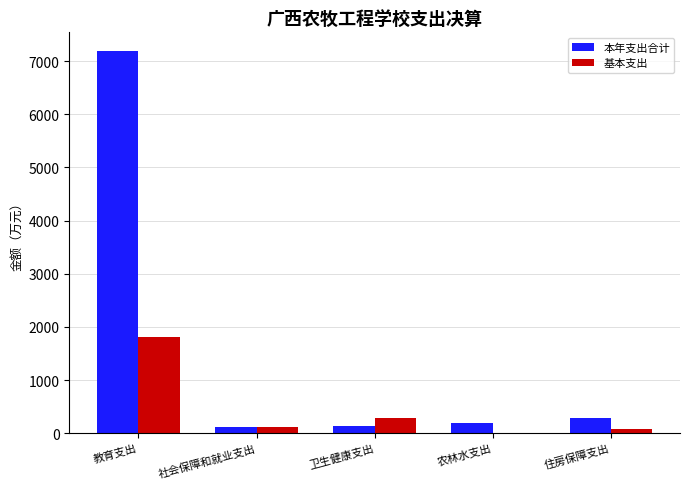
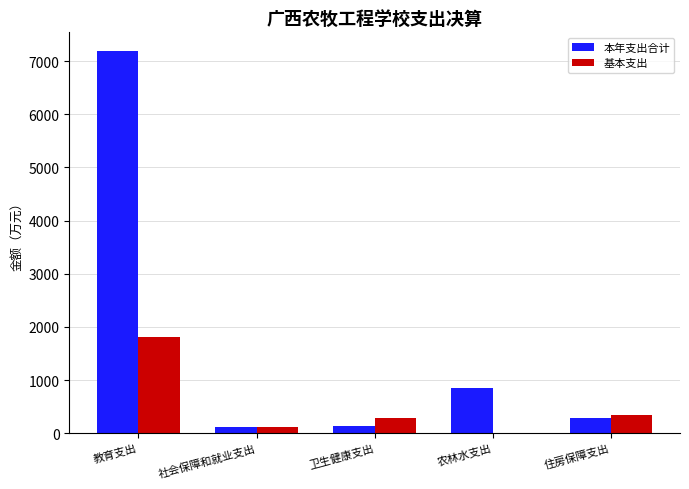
  {
    "本年支出合计": {
      "教育支出": 7200,
      "社会保障和就业支出": 100,
      "卫生健康支出": 100,
-     "农林水支出": 200,
+     "农林水支出": 900,
      "住房保障支出": 300
    },
    "基本支出": {
      "教育支出": 1800,
      "社会保障和就业支出": 100,
      "卫生健康支出": 300,
      "农林水支出": 0,
-     "住房保障支出": 100
+     "住房保障支出": 300
    }
  }
